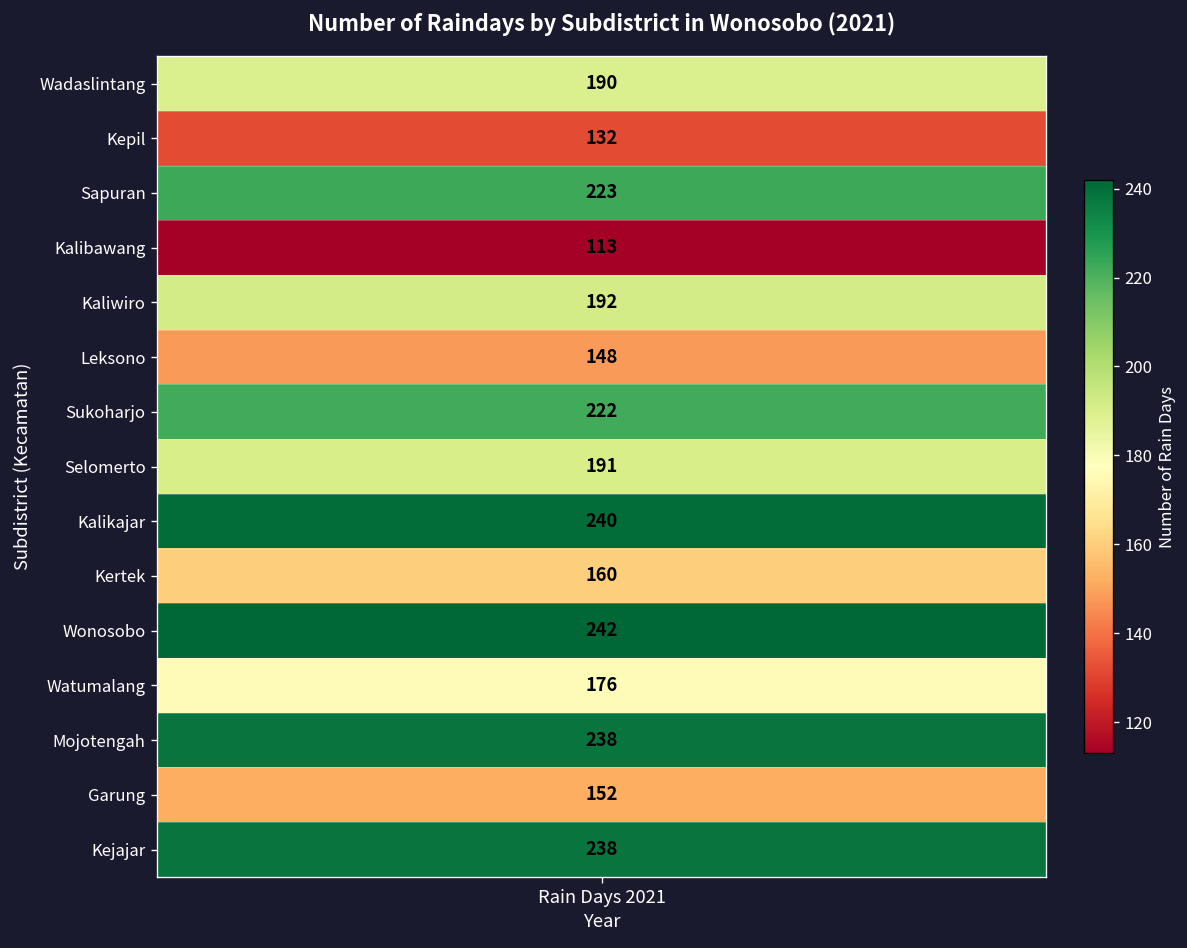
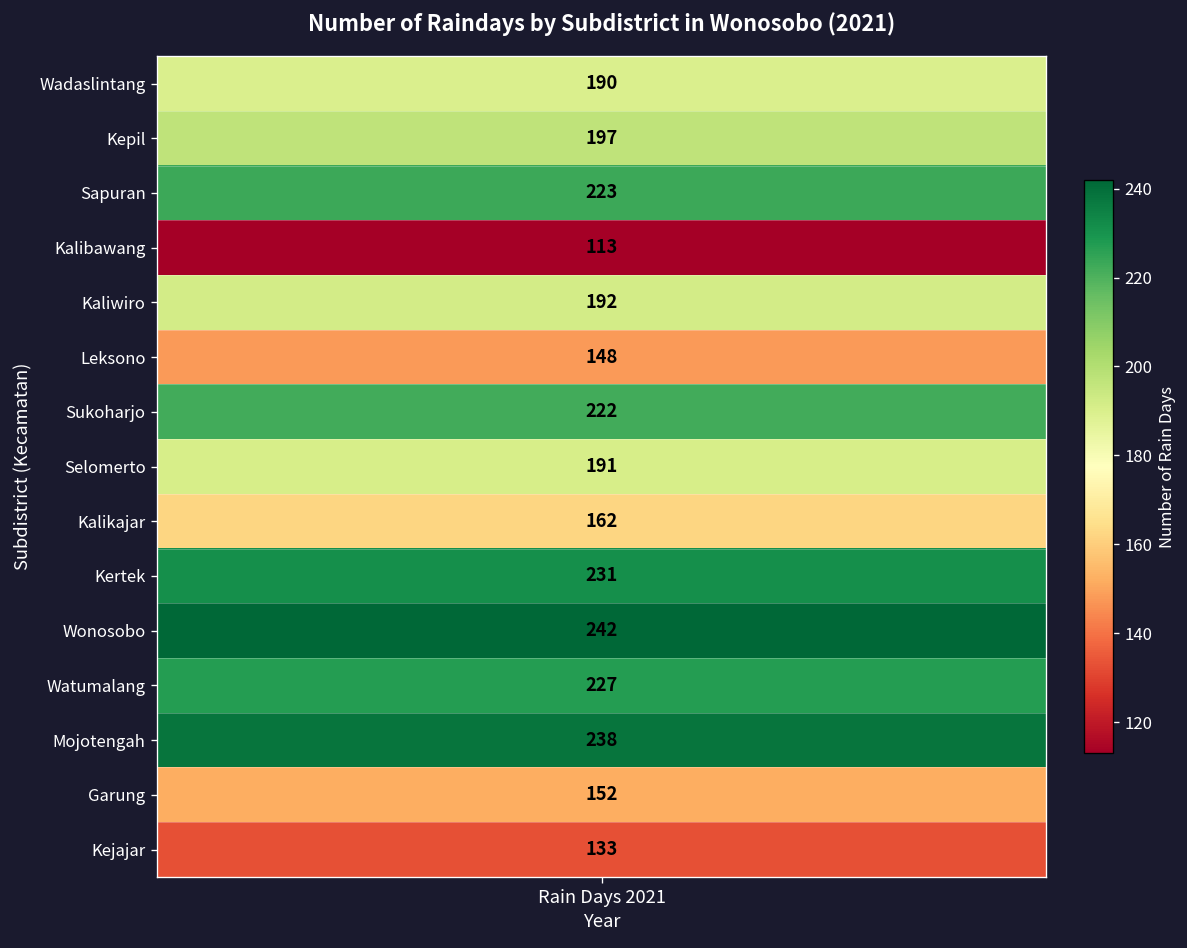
  {
    "Wadaslintang": {
      "Rain Days 2021": 190
    },
    "Kepil": {
-     "Rain Days 2021": 132
+     "Rain Days 2021": 197
    },
    "Sapuran": {
      "Rain Days 2021": 223
    },
    "Kalibawang": {
      "Rain Days 2021": 113
    },
    "Kaliwiro": {
      "Rain Days 2021": 192
    },
    "Leksono": {
      "Rain Days 2021": 148
    },
    "Sukoharjo": {
      "Rain Days 2021": 222
    },
    "Selomerto": {
      "Rain Days 2021": 191
    },
    "Kalikajar": {
-     "Rain Days 2021": 240
+     "Rain Days 2021": 162
    },
    "Kertek": {
-     "Rain Days 2021": 160
+     "Rain Days 2021": 231
    },
    "Wonosobo": {
      "Rain Days 2021": 242
    },
    "Watumalang": {
-     "Rain Days 2021": 176
+     "Rain Days 2021": 227
    },
    "Mojotengah": {
      "Rain Days 2021": 238
    },
    "Garung": {
      "Rain Days 2021": 152
    },
    "Kejajar": {
-     "Rain Days 2021": 238
+     "Rain Days 2021": 133
    }
  }
